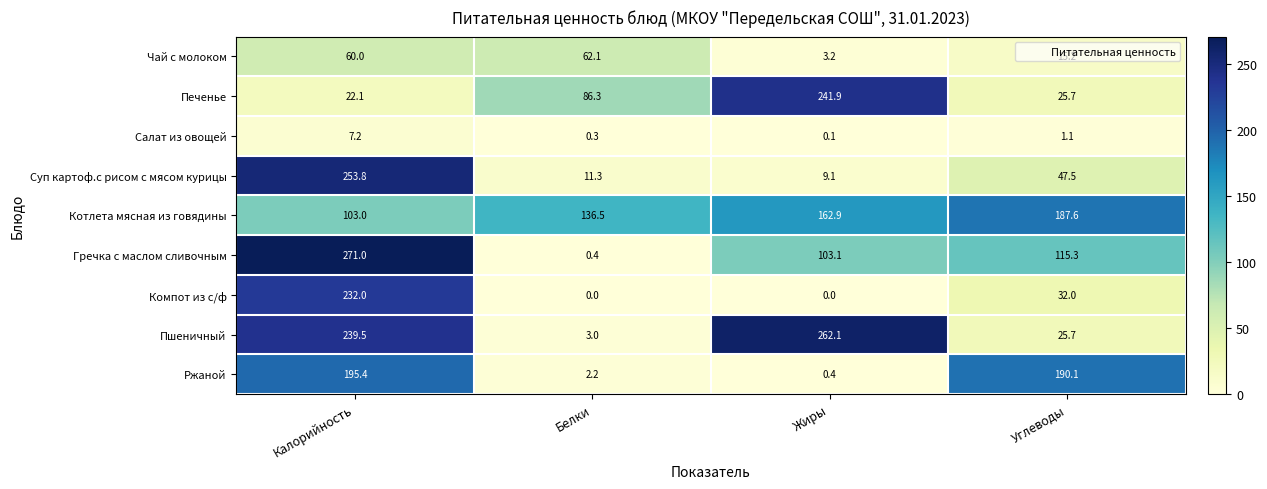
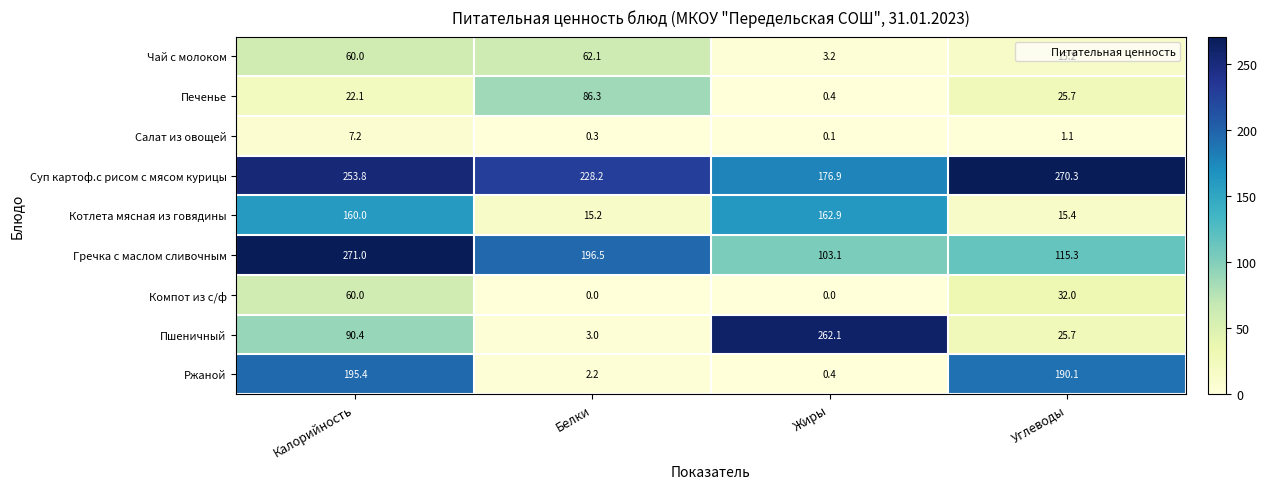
  {
    "Чай с молоком": {
      "Калорийность": 60.0,
      "Белки": 62.1,
      "Жиры": 3.2
    },
    "Печенье": {
      "Калорийность": 22.1,
      "Белки": 86.3,
-     "Жиры": 241.9,
+     "Жиры": 0.4,
      "Углеводы": 25.7
    },
    "Салат из овощей": {
      "Калорийность": 7.2,
      "Белки": 0.3,
      "Жиры": 0.1,
      "Углеводы": 1.1
    },
    "Суп картоф.с рисом с мясом курицы": {
      "Калорийность": 253.8,
-     "Белки": 11.3,
-     "Жиры": 9.1,
-     "Углеводы": 47.5
+     "Белки": 228.2,
+     "Жиры": 176.9,
+     "Углеводы": 270.3
    },
    "Котлета мясная из говядины": {
-     "Калорийность": 103.0,
-     "Белки": 136.5,
+     "Калорийность": 160.0,
+     "Белки": 15.2,
      "Жиры": 162.9,
-     "Углеводы": 187.6
+     "Углеводы": 15.4
    },
    "Гречка с маслом сливочным": {
      "Калорийность": 271.0,
-     "Белки": 0.4,
+     "Белки": 196.5,
      "Жиры": 103.1,
      "Углеводы": 115.3
    },
    "Компот из с/ф": {
-     "Калорийность": 232.0,
+     "Калорийность": 60.0,
      "Белки": 0.0,
      "Жиры": 0.0,
      "Углеводы": 32.0
    },
    "Пшеничный": {
-     "Калорийность": 239.5,
+     "Калорийность": 90.4,
      "Белки": 3.0,
      "Жиры": 262.1,
      "Углеводы": 25.7
    },
    "Ржаной": {
      "Калорийность": 195.4,
      "Белки": 2.2,
      "Жиры": 0.4,
      "Углеводы": 190.1
    }
  }
